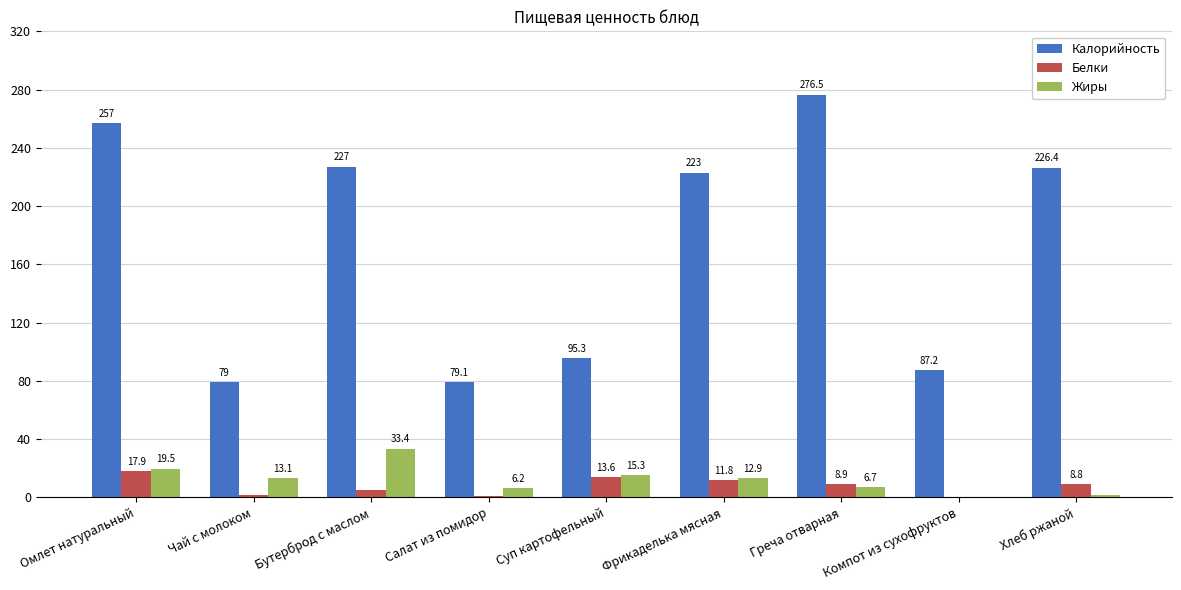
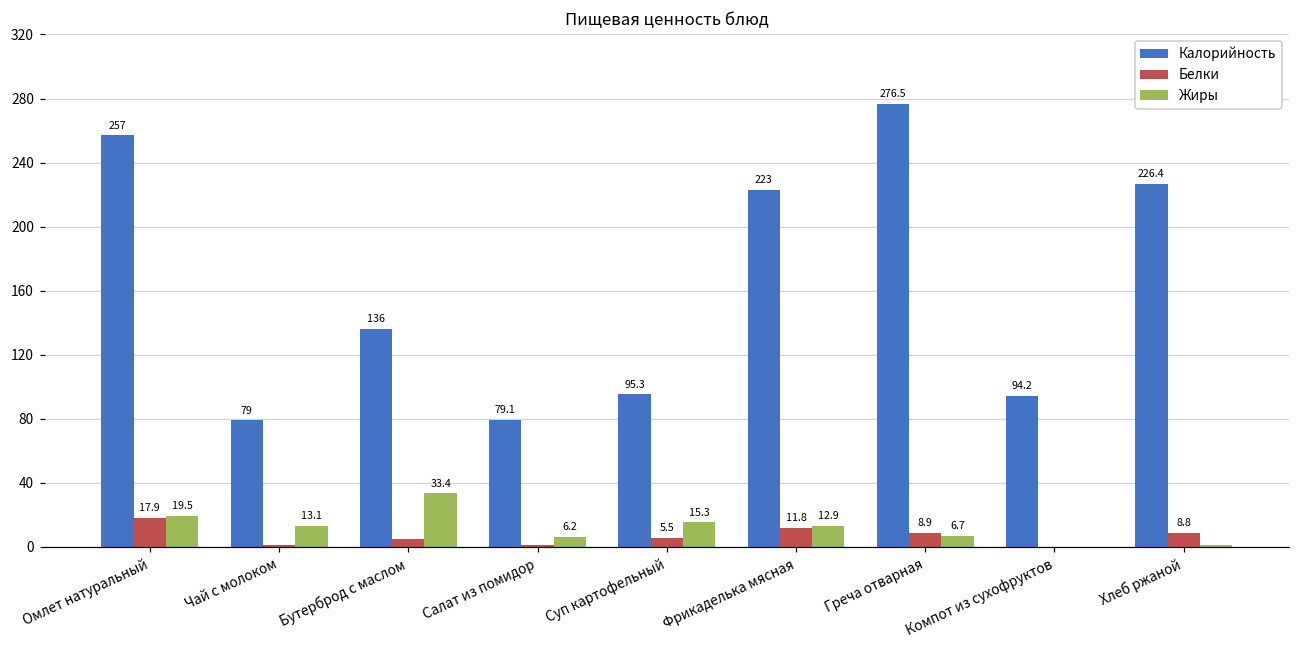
  {
    "Калорийность": {
      "Омлет натуральный": 257,
      "Чай с молоком": 79,
-     "Бутерброд с маслом": 227,
+     "Бутерброд с маслом": 136,
      "Салат из помидор": 79.1,
      "Суп картофельный": 95.3,
      "Фрикаделька мясная": 223,
      "Греча отварная": 276.5,
-     "Компот из сухофруктов": 87.2,
+     "Компот из сухофруктов": 94.2,
      "Хлеб ржаной": 226.4
    },
    "Белки": {
      "Омлет натуральный": 17.9,
-     "Суп картофельный": 13.6,
+     "Суп картофельный": 5.5,
      "Фрикаделька мясная": 11.8,
      "Греча отварная": 8.9,
      "Хлеб ржаной": 8.8
    },
    "Жиры": {
      "Омлет натуральный": 19.5,
      "Чай с молоком": 13.1,
      "Бутерброд с маслом": 33.4,
      "Салат из помидор": 6.2,
      "Суп картофельный": 15.3,
      "Фрикаделька мясная": 12.9,
      "Греча отварная": 6.7
    }
  }
